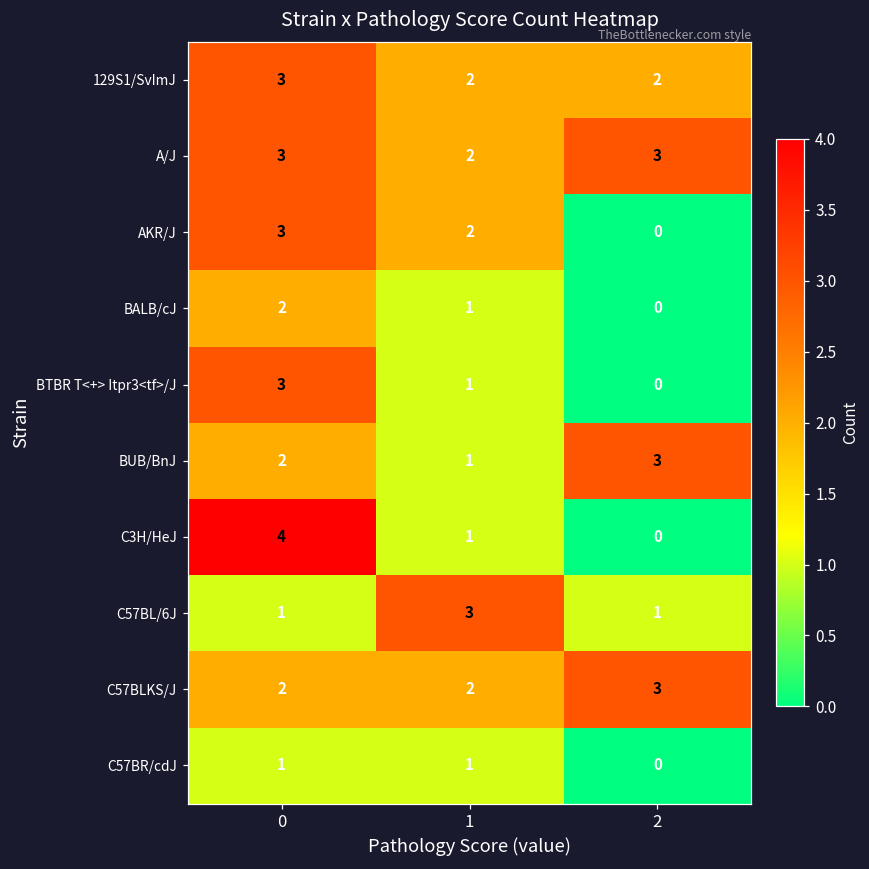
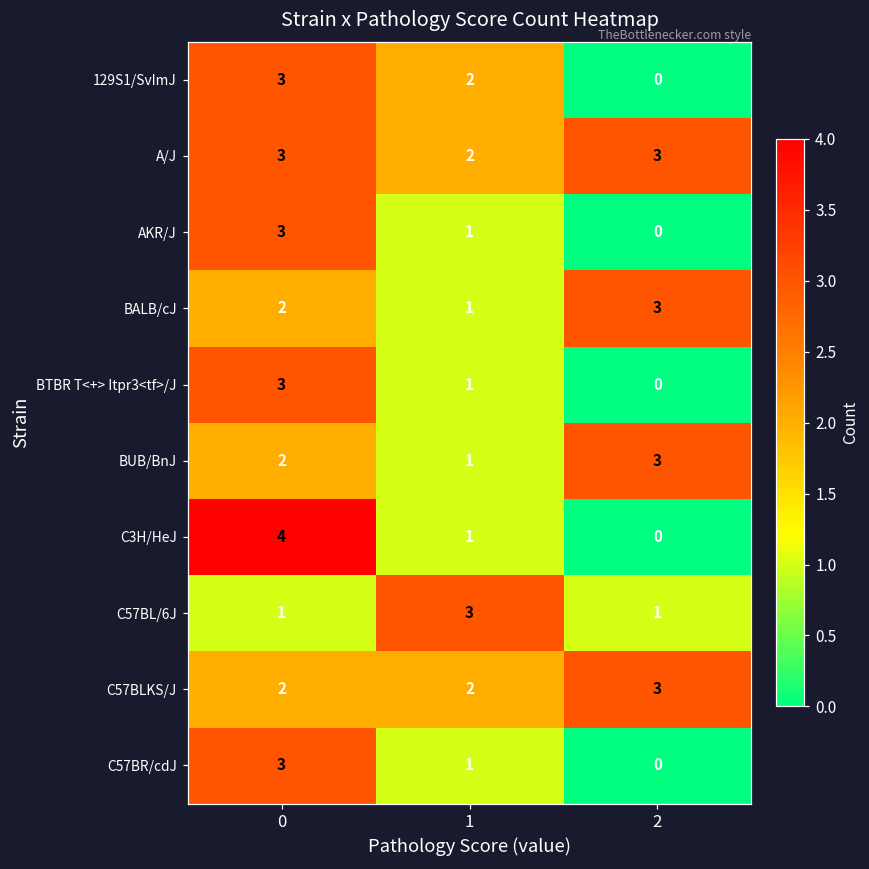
  {
    "129S1/SvImJ": {
      "0": 3,
      "1": 2,
-     "2": 2
+     "2": 0
    },
    "A/J": {
      "0": 3,
      "1": 2,
      "2": 3
    },
    "AKR/J": {
      "0": 3,
-     "1": 2,
+     "1": 1,
      "2": 0
    },
    "BALB/cJ": {
      "0": 2,
      "1": 1,
-     "2": 0
+     "2": 3
    },
    "BTBR T<+> Itpr3<tf>/J": {
      "0": 3,
      "1": 1,
      "2": 0
    },
    "BUB/BnJ": {
      "0": 2,
      "1": 1,
      "2": 3
    },
    "C3H/HeJ": {
      "0": 4,
      "1": 1,
      "2": 0
    },
    "C57BL/6J": {
      "0": 1,
      "1": 3,
      "2": 1
    },
    "C57BLKS/J": {
      "0": 2,
      "1": 2,
      "2": 3
    },
    "C57BR/cdJ": {
-     "0": 1,
+     "0": 3,
      "1": 1,
      "2": 0
    }
  }
